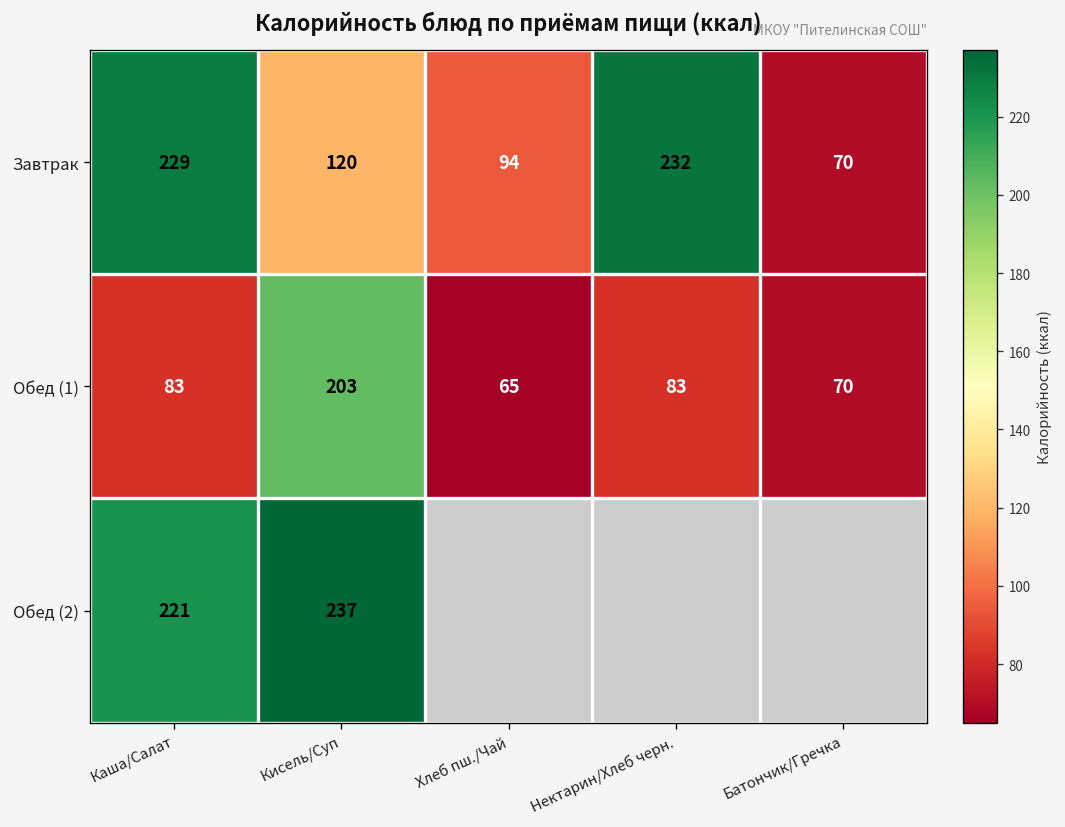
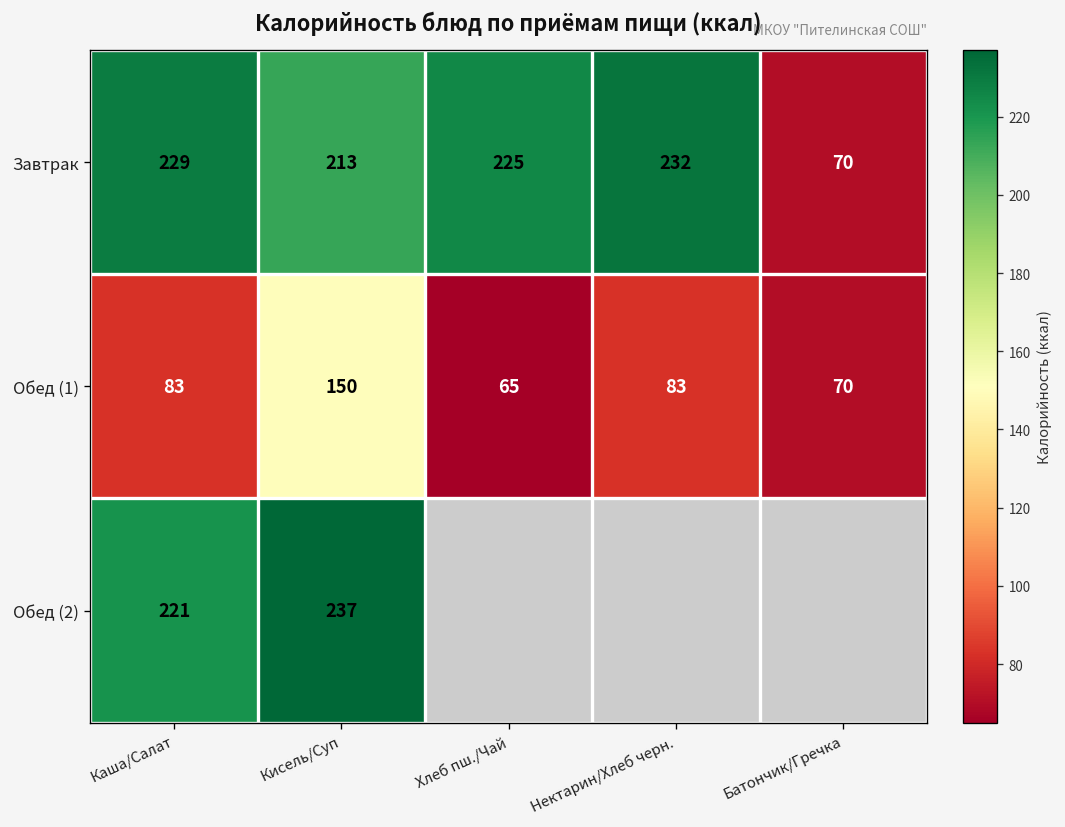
  {
    "Завтрак": {
      "Каша/Салат": 229,
-     "Кисель/Суп": 120,
-     "Хлеб пш./Чай": 94,
+     "Кисель/Суп": 213,
+     "Хлеб пш./Чай": 225,
      "Нектарин/Хлеб черн.": 232,
      "Батончик/Гречка": 70
    },
    "Обед (1)": {
      "Каша/Салат": 83,
-     "Кисель/Суп": 203,
+     "Кисель/Суп": 150,
      "Хлеб пш./Чай": 65,
      "Нектарин/Хлеб черн.": 83,
      "Батончик/Гречка": 70
    },
    "Обед (2)": {
      "Каша/Салат": 221,
      "Кисель/Суп": 237
    }
  }
